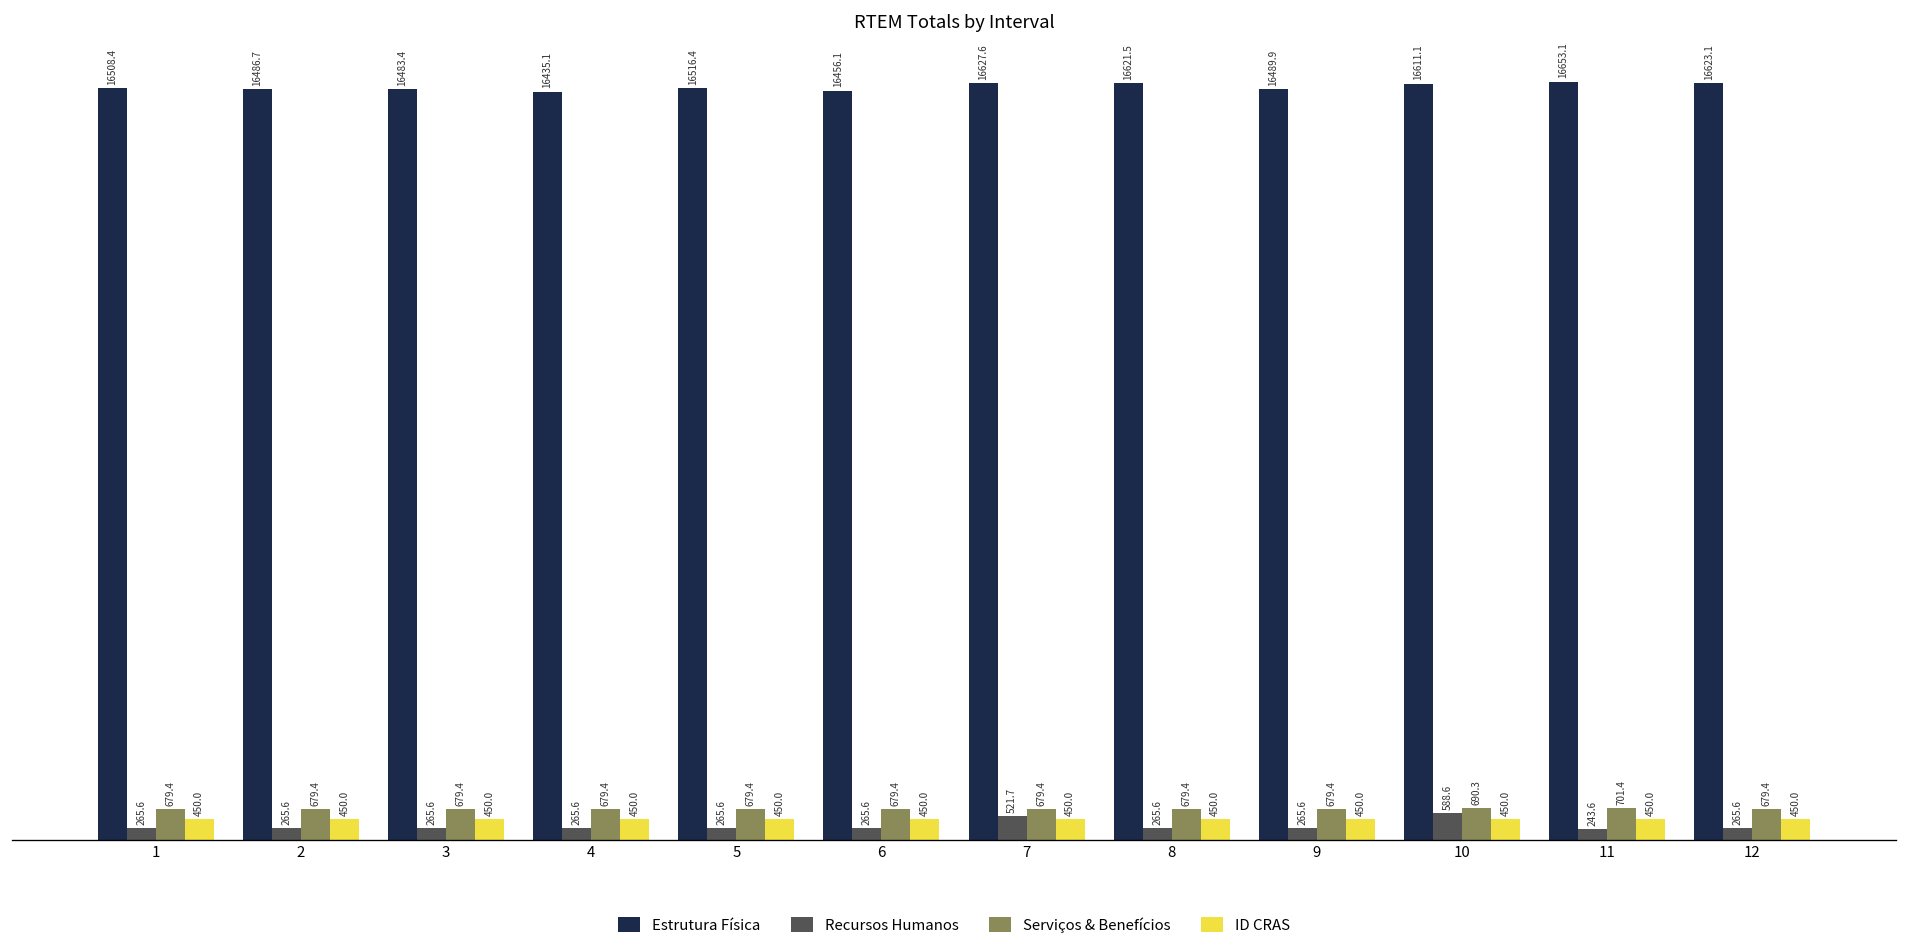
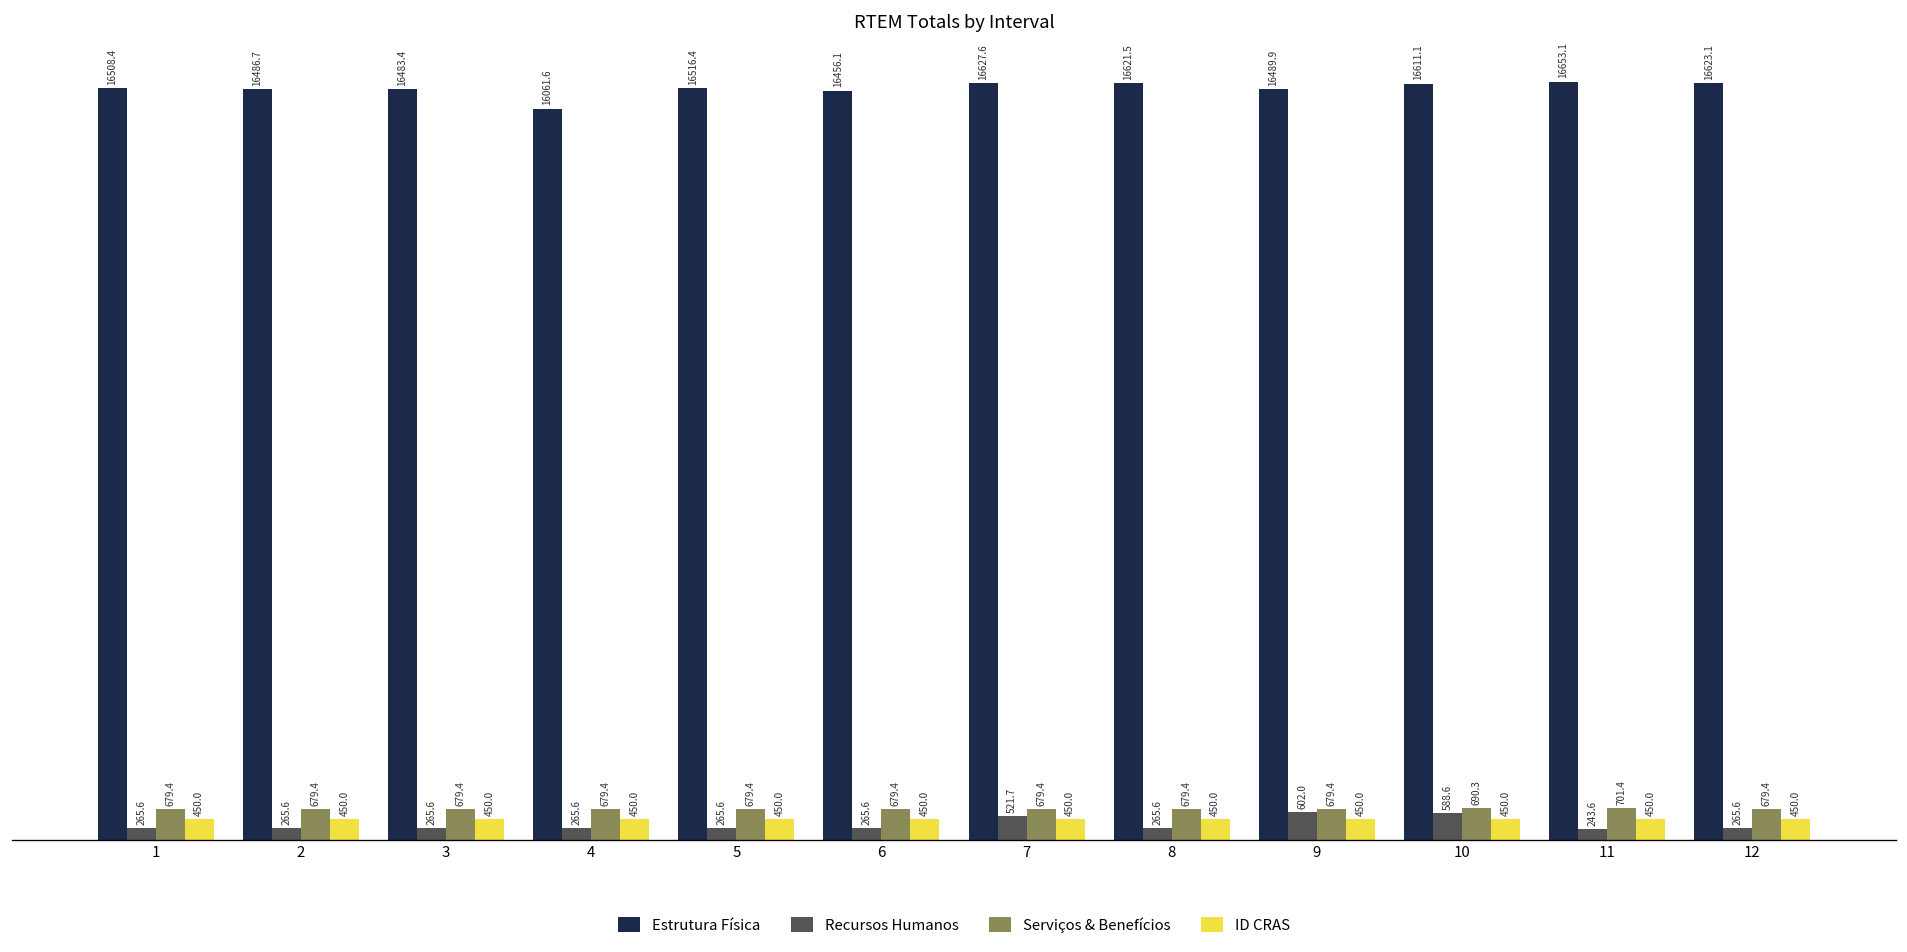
  {
    "Estrutura Física": {
      "1": 16508.4,
      "2": 16486.7,
      "3": 16483.4,
-     "4": 16435.1,
+     "4": 16061.6,
      "5": 16516.4,
      "6": 16456.1,
      "7": 16627.6,
      "8": 16621.5,
      "9": 16489.9,
      "10": 16611.1,
      "11": 16653.1,
      "12": 16623.1
    },
    "Recursos Humanos": {
      "1": 265.6,
      "2": 265.6,
      "3": 265.6,
      "4": 265.6,
      "5": 265.6,
      "6": 265.6,
      "7": 521.7,
      "8": 265.6,
-     "9": 265.6,
+     "9": 602.0,
      "10": 588.6,
      "11": 243.6,
      "12": 265.6
    },
    "Serviços & Benefícios": {
      "1": 679.4,
      "2": 679.4,
      "3": 679.4,
      "4": 679.4,
      "5": 679.4,
      "6": 679.4,
      "7": 679.4,
      "8": 679.4,
      "9": 679.4,
      "10": 690.3,
      "11": 701.4,
      "12": 679.4
    },
    "ID CRAS": {
      "1": 450.0,
      "2": 450.0,
      "3": 450.0,
      "4": 450.0,
      "5": 450.0,
      "6": 450.0,
      "7": 450.0,
      "8": 450.0,
      "9": 450.0,
      "10": 450.0,
      "11": 450.0,
      "12": 450.0
    }
  }
